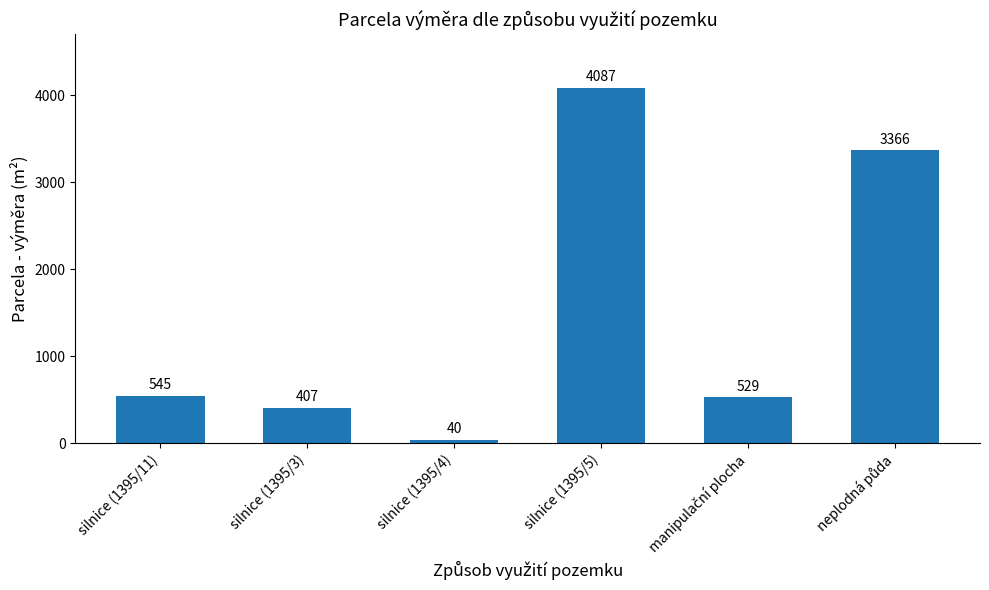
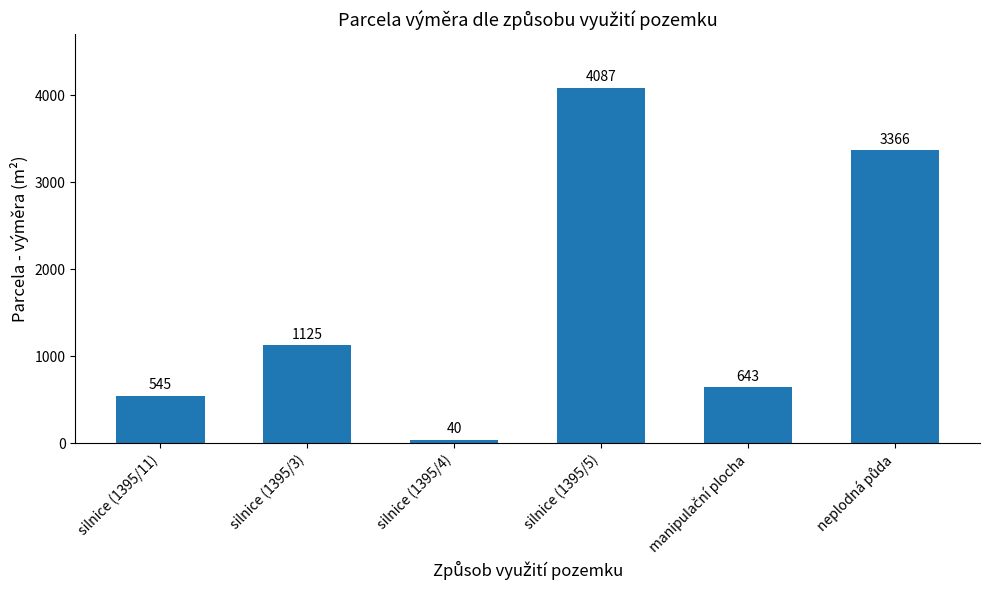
  {
    "silnice (1395/11)": 545,
-   "silnice (1395/3)": 407,
+   "silnice (1395/3)": 1125,
    "silnice (1395/4)": 40,
    "silnice (1395/5)": 4087,
-   "manipulační plocha": 529,
+   "manipulační plocha": 643,
    "neplodná půda": 3366
  }
